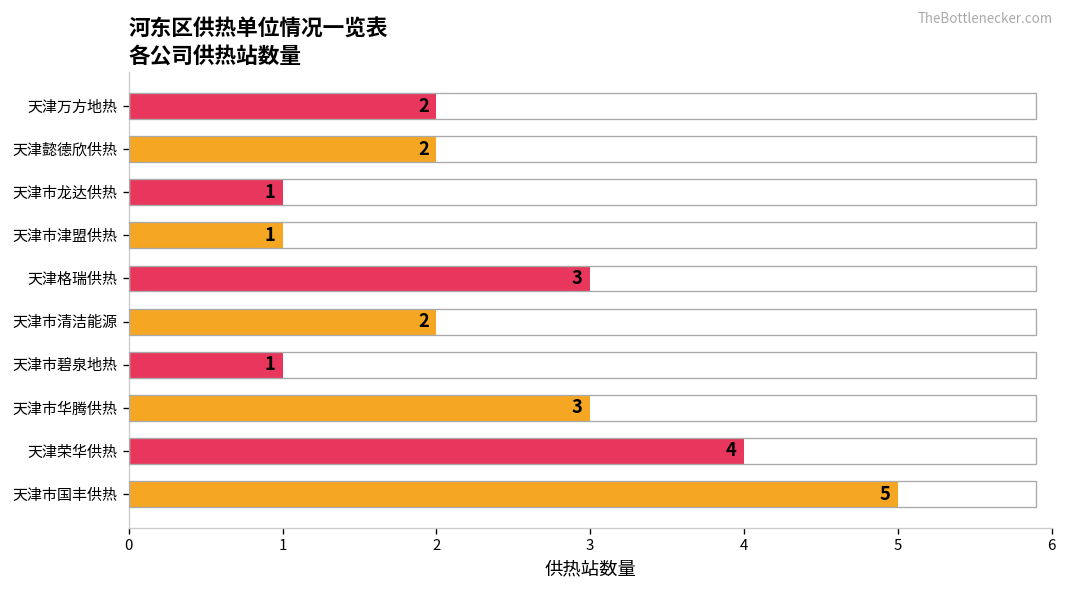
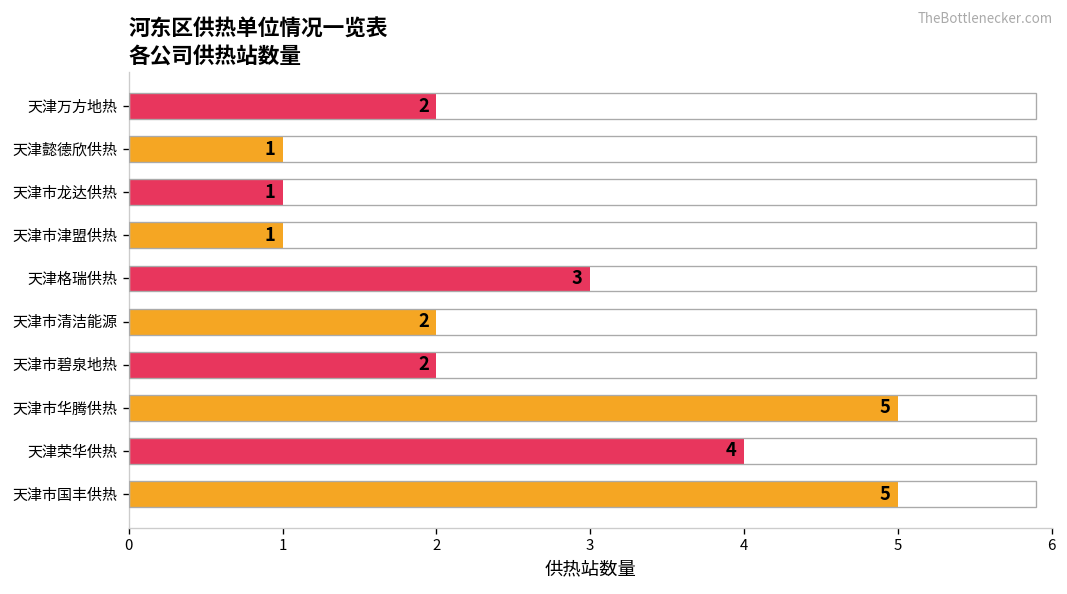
  {
    "天津万方地热": 2,
-   "天津懿德欣供热": 2,
+   "天津懿德欣供热": 1,
    "天津市龙达供热": 1,
    "天津市津盟供热": 1,
    "天津格瑞供热": 3,
    "天津市清洁能源": 2,
-   "天津市碧泉地热": 1,
-   "天津市华腾供热": 3,
+   "天津市碧泉地热": 2,
+   "天津市华腾供热": 5,
    "天津荣华供热": 4,
    "天津市国丰供热": 5
  }
